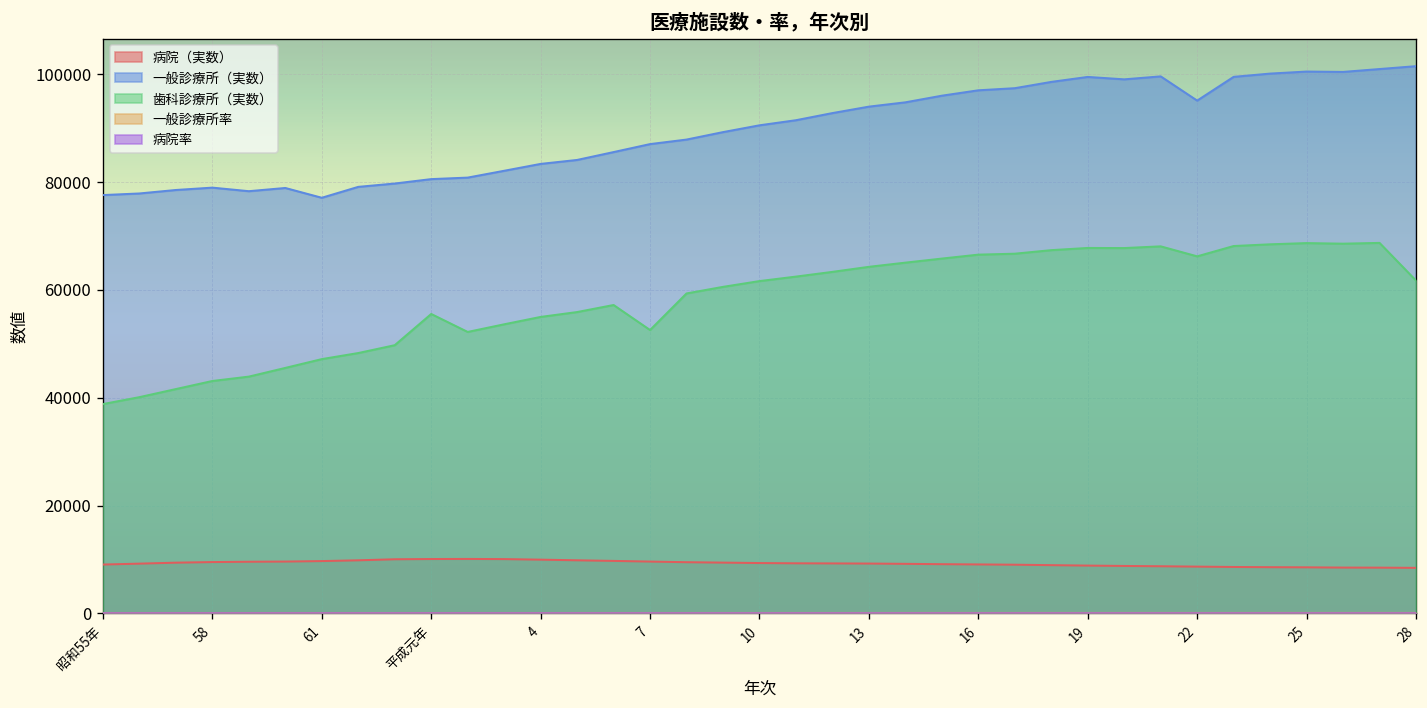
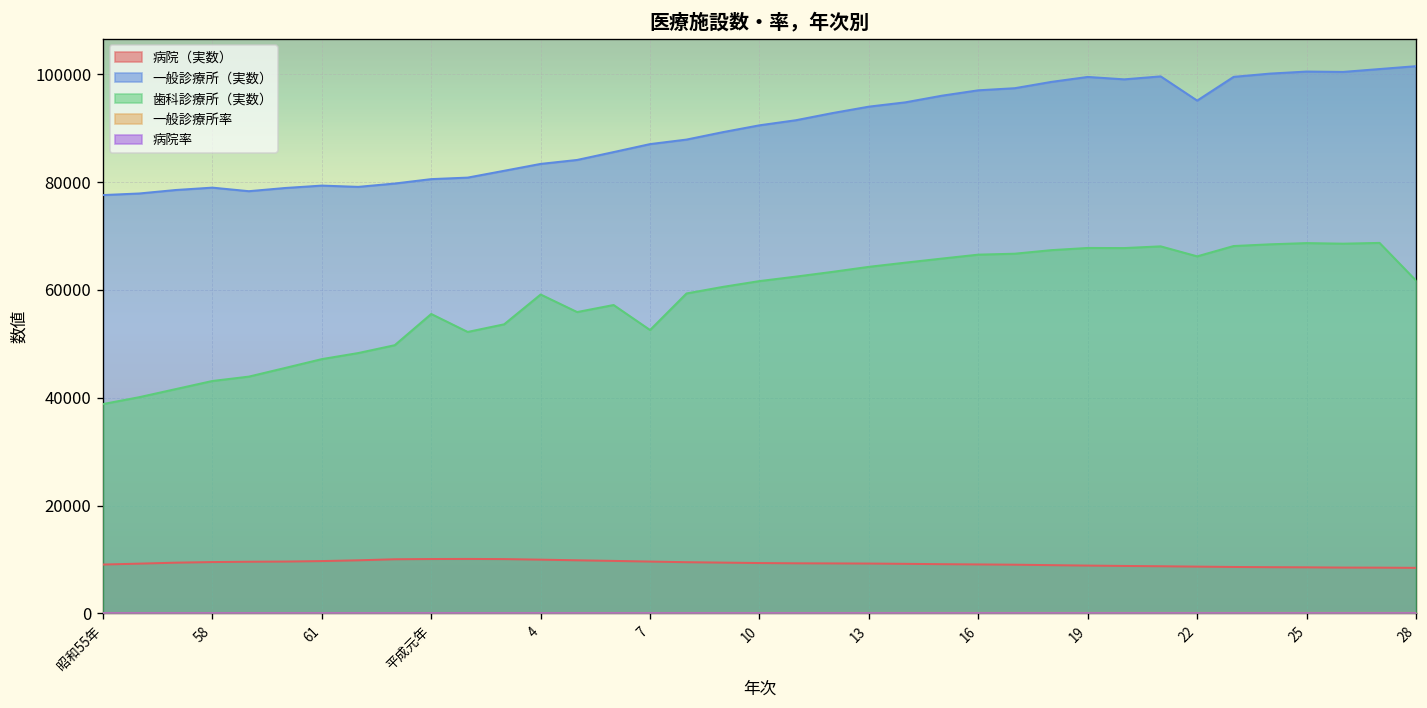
  {
    "病院（実数）": {
      "昭和55年": 9000,
      "58": 10000,
      "61": 10000,
      "平成元年": 10000,
      "4": 10000,
      "7": 10000,
      "10": 9000,
      "13": 9000,
      "16": 9000,
      "19": 9000,
      "22": 9000,
      "25": 9000,
      "28": 8000
    },
    "一般診療所（実数）": {
      "昭和55年": 78000,
      "58": 79000,
-     "61": 77000,
+     "61": 79000,
      "平成元年": 81000,
      "4": 83000,
      "7": 87000,
      "10": 91000,
      "13": 94000,
      "16": 97000,
      "19": 100000,
      "22": 95000,
      "25": 101000,
      "28": 102000
    },
    "歯科診療所（実数）": {
      "昭和55年": 39000,
      "58": 43000,
      "61": 47000,
      "平成元年": 56000,
-     "4": 55000,
+     "4": 59000,
      "7": 53000,
      "10": 62000,
      "13": 64000,
      "16": 67000,
      "19": 68000,
      "22": 66000,
      "25": 69000,
      "28": 62000
    },
    "病院率": {
      "昭和55年": 0,
      "58": 0,
      "61": 0,
      "平成元年": 0,
      "4": 0,
      "7": 0,
      "10": 0,
      "13": 0,
      "16": 0,
      "19": 0,
      "22": 0,
      "25": 0,
      "28": 0
    }
  }
